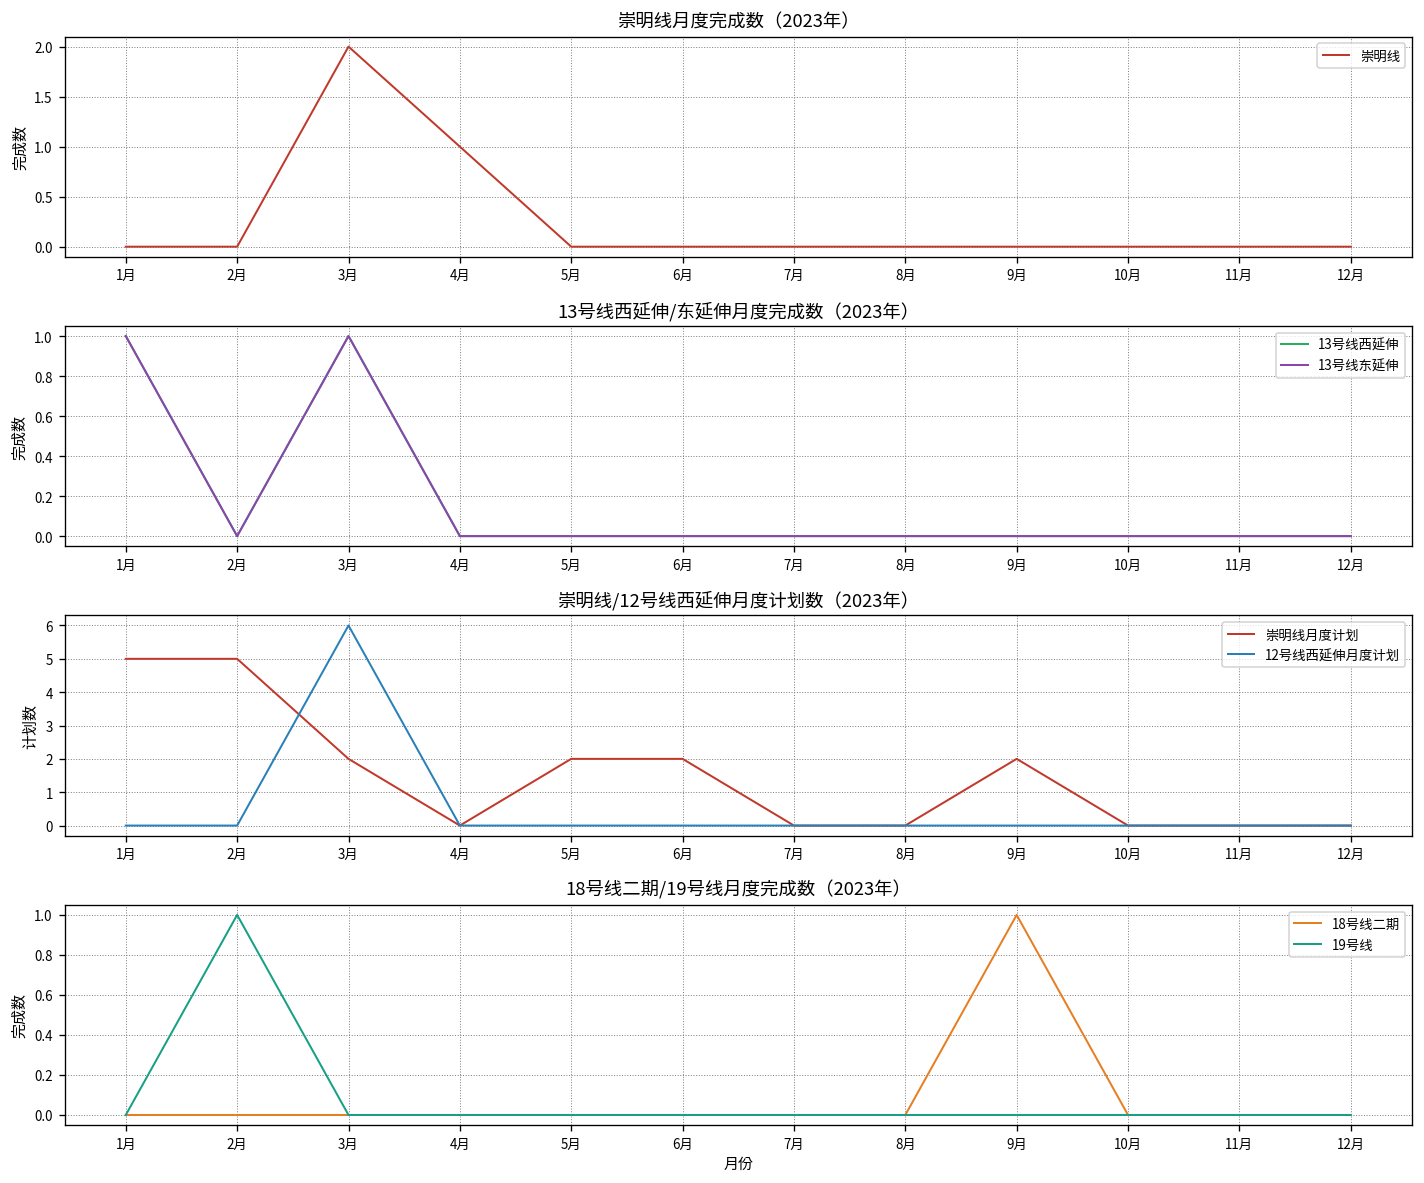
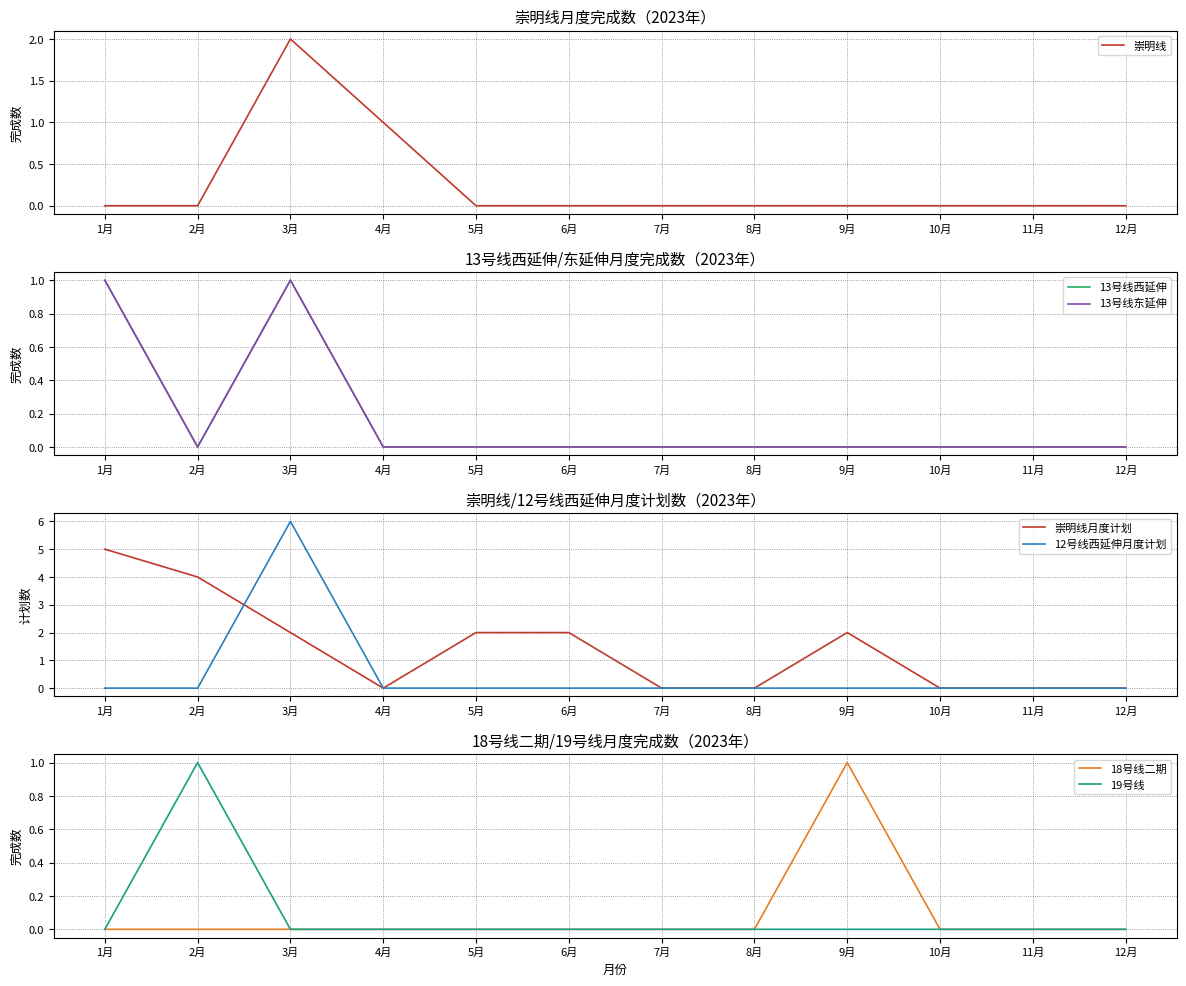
  {
    "崇明线月度完成数（2023年）": {
      "1月": 0.0,
      "2月": 0.0,
      "3月": 2.0,
      "4月": 1.0,
      "5月": 0.0,
      "6月": 0.0,
      "7月": 0.0,
      "8月": 0.0,
      "9月": 0.0,
      "10月": 0.0,
      "11月": 0.0,
      "12月": 0.0
    },
    "13号线西延伸/东延伸月度完成数（2023年）": {
      "1月": 1.00,
      "2月": 0.00,
      "3月": 1.00,
      "4月": 0.00,
      "5月": 0.00,
      "6月": 0.00,
      "7月": 0.00,
      "8月": 0.00,
      "9月": 0.00,
      "10月": 0.00,
      "11月": 0.00,
      "12月": 0.00
    },
    "崇明线/12号线西延伸月度计划数（2023年）": {
      "崇明线月度计划": {
        "1月": 5,
-       "2月": 5,
+       "2月": 4,
        "3月": 2,
        "5月": 2,
        "6月": 2,
        "9月": 2
      },
      "12号线西延伸月度计划": {
        "1月": 0,
        "2月": 0,
        "3月": 6,
        "5月": 0,
        "6月": 0,
        "9月": 0
      }
    },
    "18号线二期/19号线月度完成数（2023年）": {
      "18号线二期": {
        "2月": 0.00,
        "9月": 1.00
      },
      "19号线": {
        "2月": 1.00,
        "9月": 0.00
      }
    }
  }
